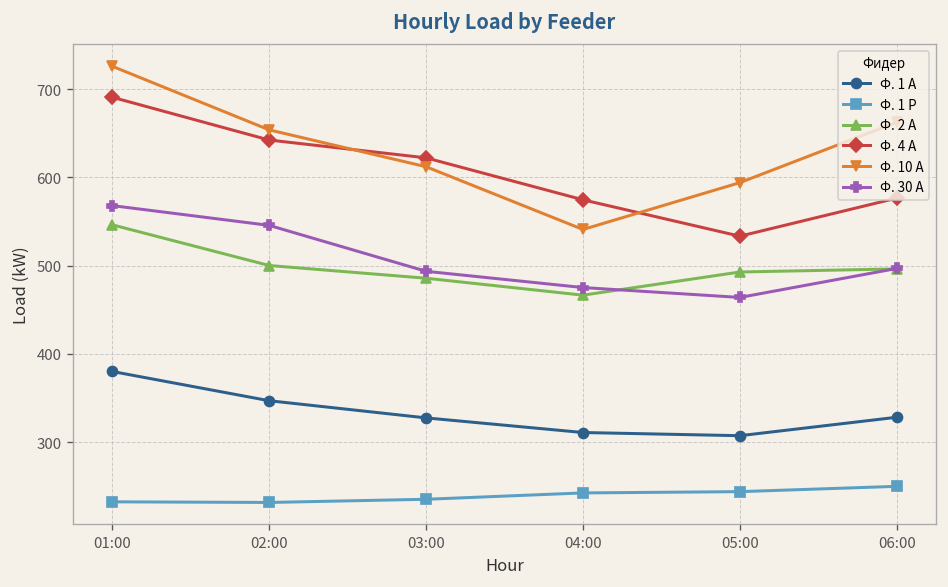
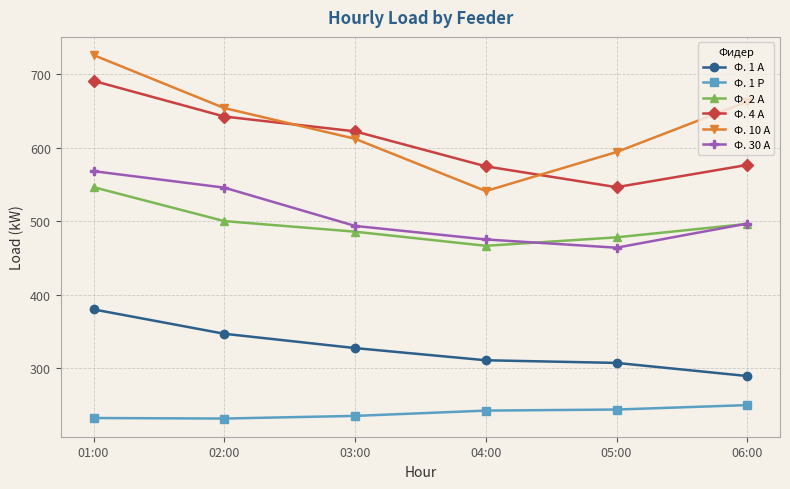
  {
    "Ф. 1 А": {
      "01:00": 380,
      "02:00": 350,
      "03:00": 330,
      "04:00": 310,
      "05:00": 310,
-     "06:00": 330
+     "06:00": 290
    },
    "Ф. 1 Р": {
      "01:00": 230,
      "02:00": 230,
      "03:00": 240,
      "04:00": 240,
      "05:00": 240,
      "06:00": 250
    },
    "Ф. 2 А": {
      "01:00": 550,
      "02:00": 500,
      "03:00": 490,
      "04:00": 470,
-     "05:00": 490
+     "05:00": 480
    },
    "Ф. 4 А": {
      "01:00": 690,
      "02:00": 640,
      "03:00": 620,
      "04:00": 570,
-     "05:00": 530,
+     "05:00": 550,
      "06:00": 580
    },
    "Ф. 10 А": {
      "01:00": 730,
      "02:00": 650,
      "03:00": 610,
      "04:00": 540,
      "05:00": 590
    },
    "Ф. 30 А": {
      "01:00": 570,
      "02:00": 550,
      "03:00": 490,
      "04:00": 480,
      "05:00": 460
    }
  }
